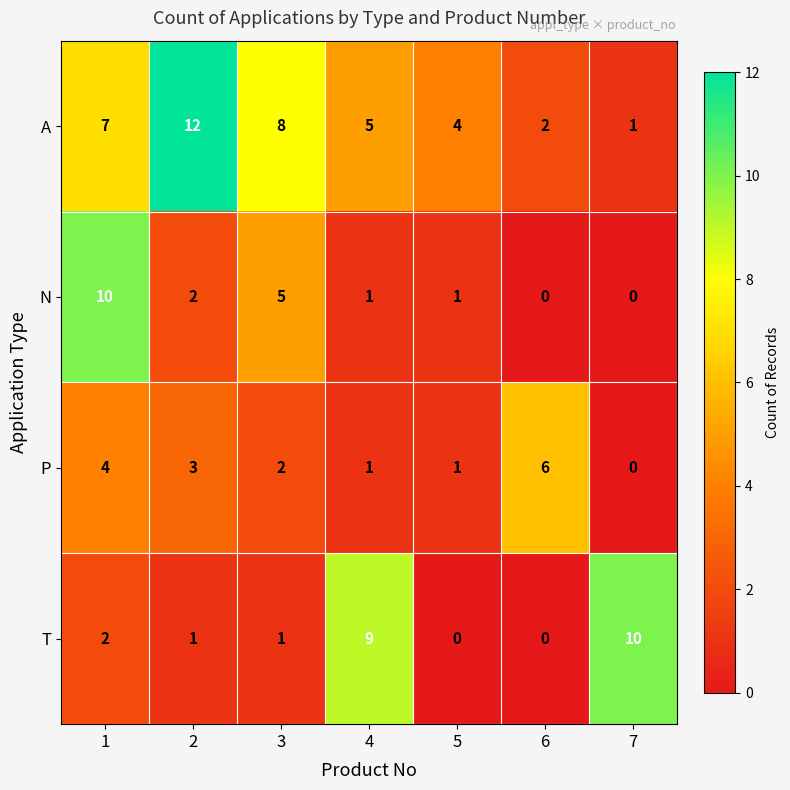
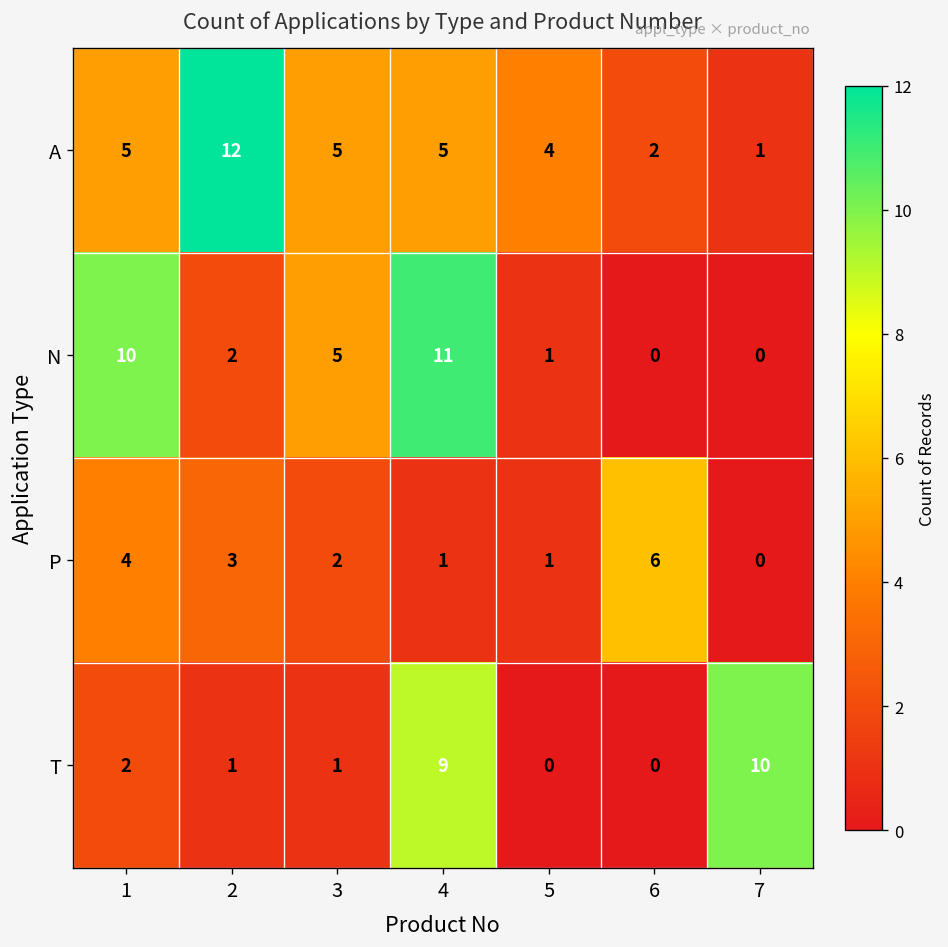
  {
    "A": {
-     "1": 7,
+     "1": 5,
      "2": 12,
-     "3": 8,
+     "3": 5,
      "4": 5,
      "5": 4,
      "6": 2,
      "7": 1
    },
    "N": {
      "1": 10,
      "2": 2,
      "3": 5,
-     "4": 1,
+     "4": 11,
      "5": 1,
      "6": 0,
      "7": 0
    },
    "P": {
      "1": 4,
      "2": 3,
      "3": 2,
      "4": 1,
      "5": 1,
      "6": 6,
      "7": 0
    },
    "T": {
      "1": 2,
      "2": 1,
      "3": 1,
      "4": 9,
      "5": 0,
      "6": 0,
      "7": 10
    }
  }
